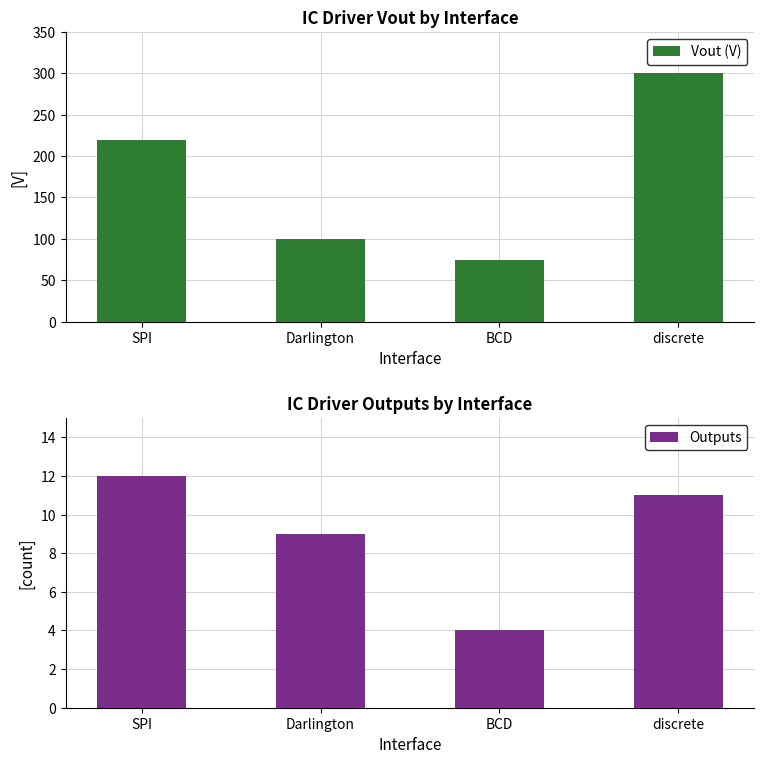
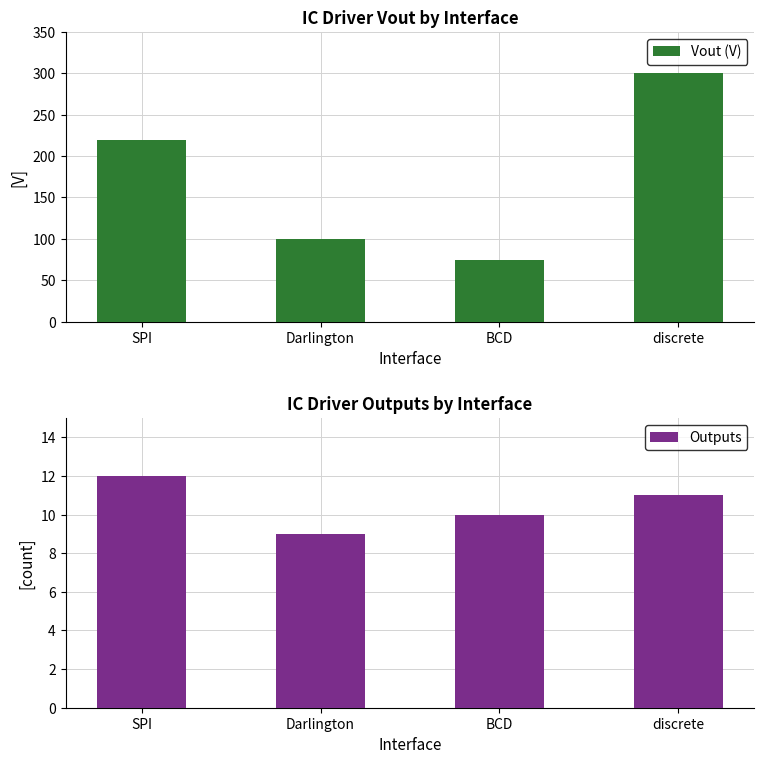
  {
    "IC Driver Vout by Interface": {
      "SPI": 220,
      "Darlington": 100,
      "BCD": 80,
      "discrete": 300
    },
    "IC Driver Outputs by Interface": {
      "SPI": 12,
      "Darlington": 9,
-     "BCD": 4,
+     "BCD": 10,
      "discrete": 11
    }
  }
